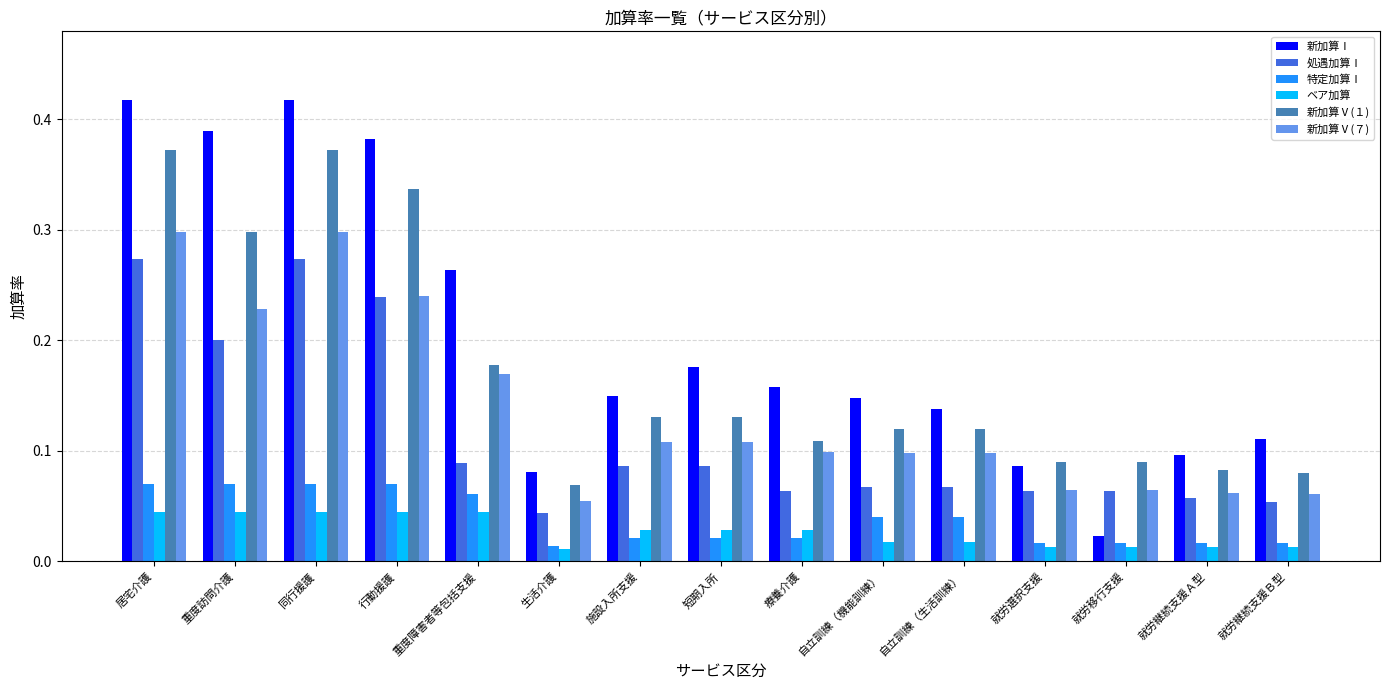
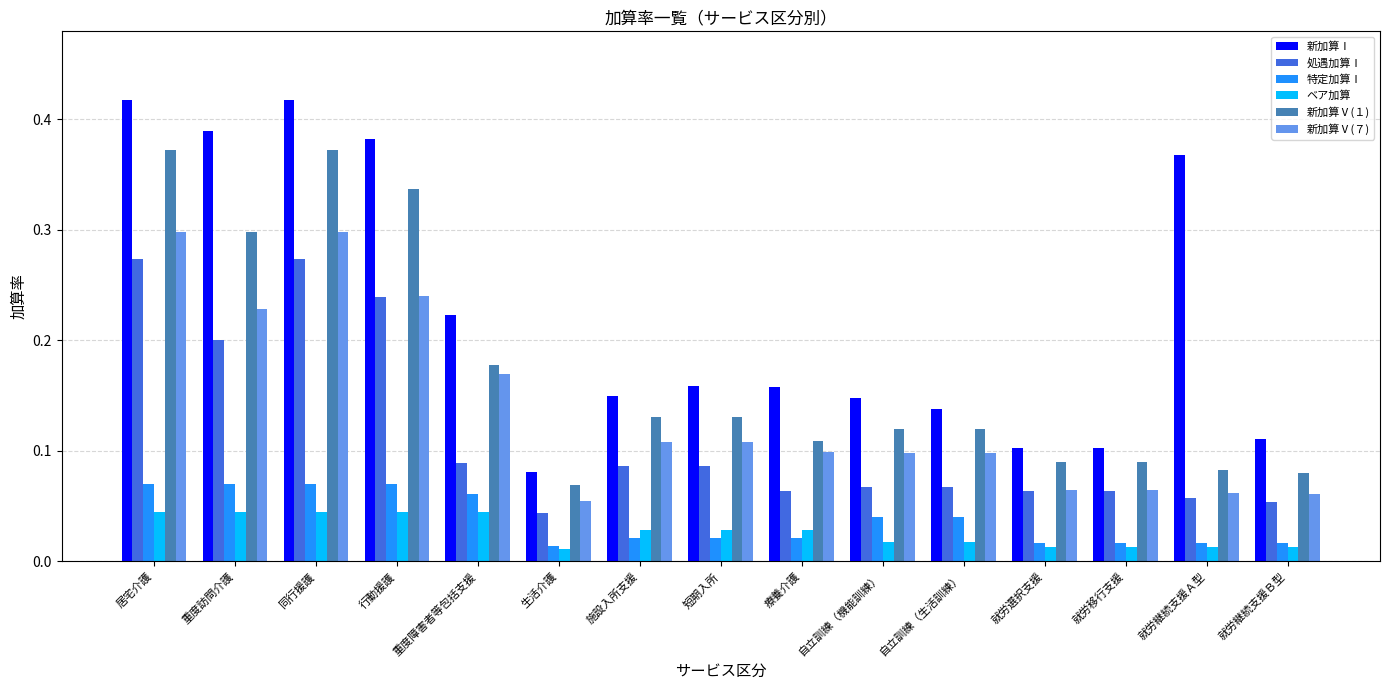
  {
    "新加算Ⅰ": {
      "居宅介護": 0.417,
      "重度訪問介護": 0.389,
      "同行援護": 0.417,
      "行動援護": 0.382,
-     "重度障害者等包括支援": 0.264,
+     "重度障害者等包括支援": 0.223,
      "生活介護": 0.081,
      "施設入所支援": 0.150,
-     "短期入所": 0.176,
+     "短期入所": 0.159,
      "療養介護": 0.158,
      "自立訓練（機能訓練）": 0.148,
      "自立訓練（生活訓練）": 0.138,
-     "就労選択支援": 0.086,
-     "就労移行支援": 0.023,
-     "就労継続支援Ａ型": 0.096,
+     "就労選択支援": 0.103,
+     "就労移行支援": 0.103,
+     "就労継続支援Ａ型": 0.368,
      "就労継続支援Ｂ型": 0.111
    }
  }
